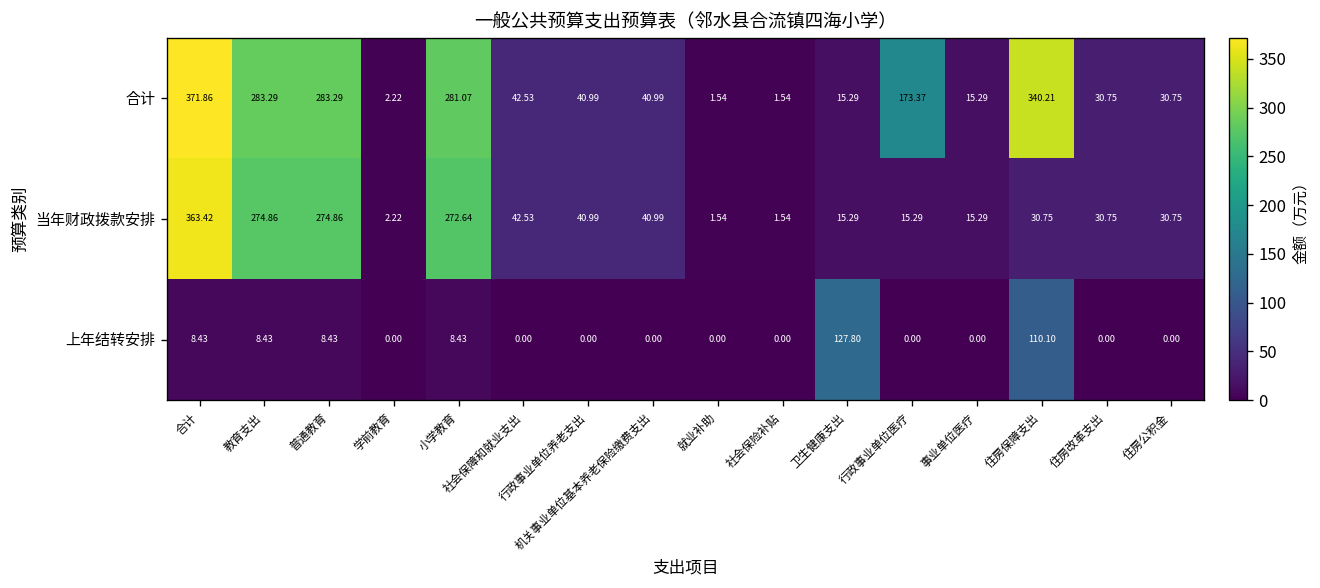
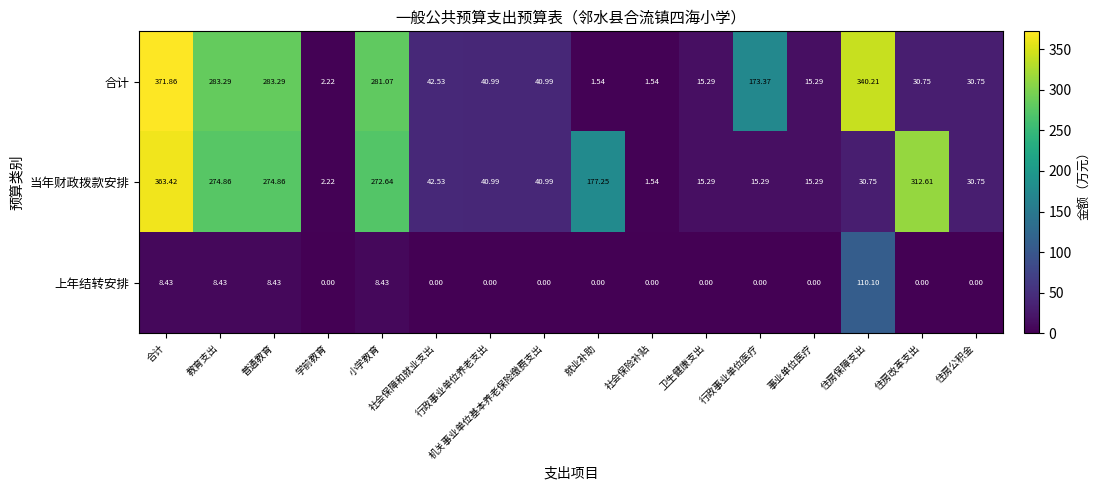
  {
    "合计": {
      "合计": 371.86,
      "教育支出": 283.29,
      "普通教育": 283.29,
      "学前教育": 2.22,
      "小学教育": 281.07,
      "社会保障和就业支出": 42.53,
      "行政事业单位养老支出": 40.99,
      "机关事业单位基本养老保险缴费支出": 40.99,
      "就业补助": 1.54,
      "社会保险补贴": 1.54,
      "卫生健康支出": 15.29,
      "行政事业单位医疗": 173.37,
      "事业单位医疗": 15.29,
      "住房保障支出": 340.21,
      "住房改革支出": 30.75,
      "住房公积金": 30.75
    },
    "当年财政拨款安排": {
      "合计": 363.42,
      "教育支出": 274.86,
      "普通教育": 274.86,
      "学前教育": 2.22,
      "小学教育": 272.64,
      "社会保障和就业支出": 42.53,
      "行政事业单位养老支出": 40.99,
      "机关事业单位基本养老保险缴费支出": 40.99,
-     "就业补助": 1.54,
+     "就业补助": 177.25,
      "社会保险补贴": 1.54,
      "卫生健康支出": 15.29,
      "行政事业单位医疗": 15.29,
      "事业单位医疗": 15.29,
      "住房保障支出": 30.75,
-     "住房改革支出": 30.75,
+     "住房改革支出": 312.61,
      "住房公积金": 30.75
    },
    "上年结转安排": {
      "合计": 8.43,
      "教育支出": 8.43,
      "普通教育": 8.43,
      "学前教育": 0.00,
      "小学教育": 8.43,
      "社会保障和就业支出": 0.00,
      "行政事业单位养老支出": 0.00,
      "机关事业单位基本养老保险缴费支出": 0.00,
      "就业补助": 0.00,
      "社会保险补贴": 0.00,
-     "卫生健康支出": 127.80,
+     "卫生健康支出": 0.00,
      "行政事业单位医疗": 0.00,
      "事业单位医疗": 0.00,
      "住房保障支出": 110.10,
      "住房改革支出": 0.00,
      "住房公积金": 0.00
    }
  }
